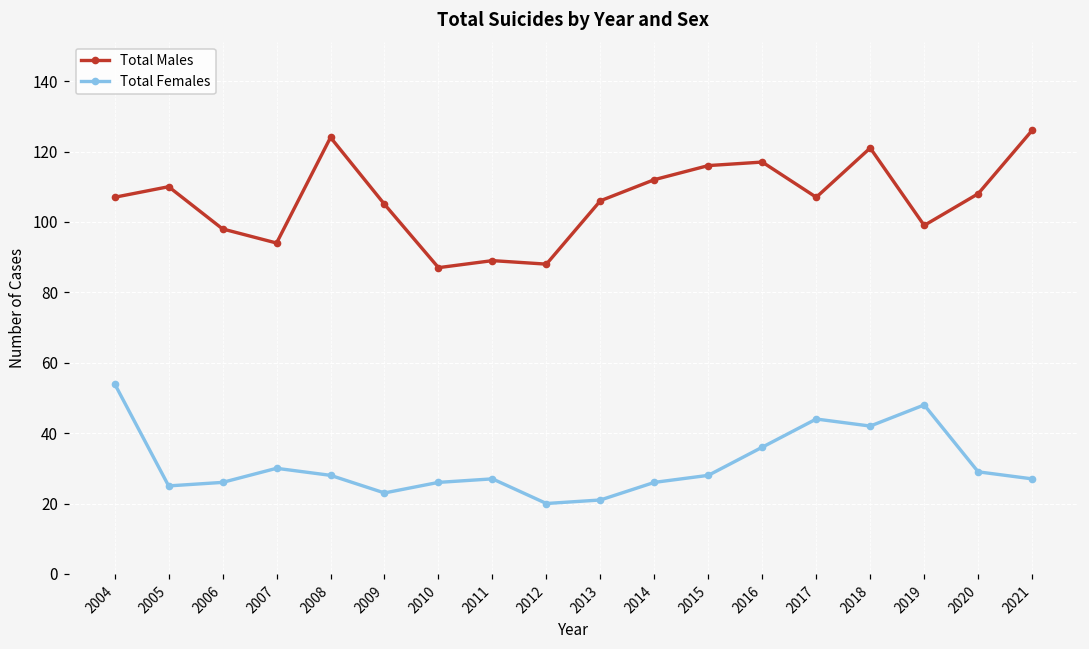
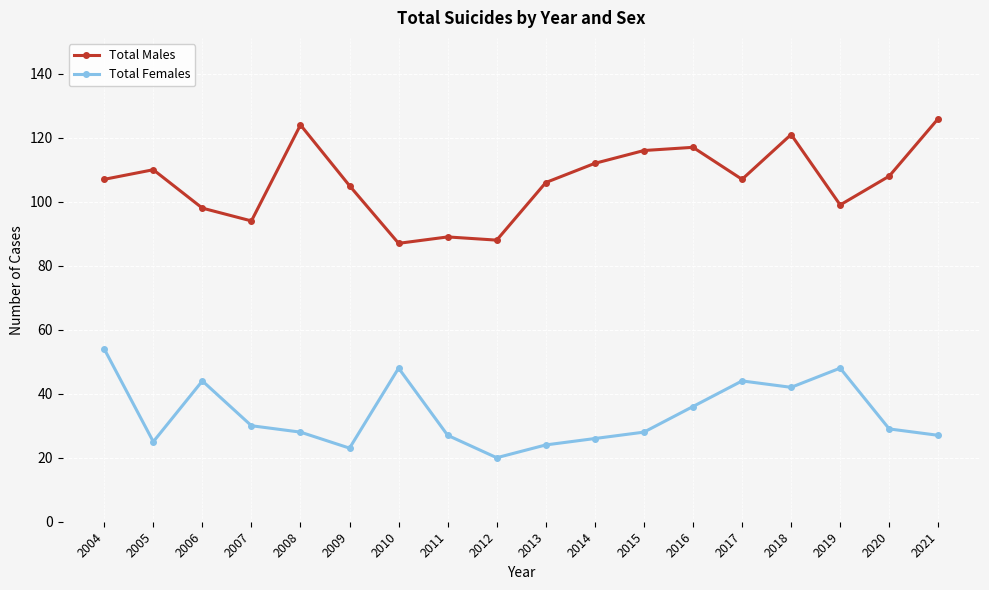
  {
    "Total Males": {
      "2004": 107,
      "2005": 110,
      "2006": 98,
      "2007": 94,
      "2008": 124,
      "2009": 105,
      "2010": 87,
      "2011": 89,
      "2012": 88,
      "2013": 106,
      "2014": 112,
      "2015": 116,
      "2016": 117,
      "2017": 107,
      "2018": 121,
      "2019": 99,
      "2020": 108,
      "2021": 126
    },
    "Total Females": {
      "2004": 54,
      "2005": 25,
-     "2006": 26,
+     "2006": 44,
      "2007": 30,
      "2008": 28,
      "2009": 23,
-     "2010": 26,
+     "2010": 48,
      "2011": 27,
      "2012": 20,
-     "2013": 21,
+     "2013": 24,
      "2014": 26,
      "2015": 28,
      "2016": 36,
      "2017": 44,
      "2018": 42,
      "2019": 48,
      "2020": 29,
      "2021": 27
    }
  }
